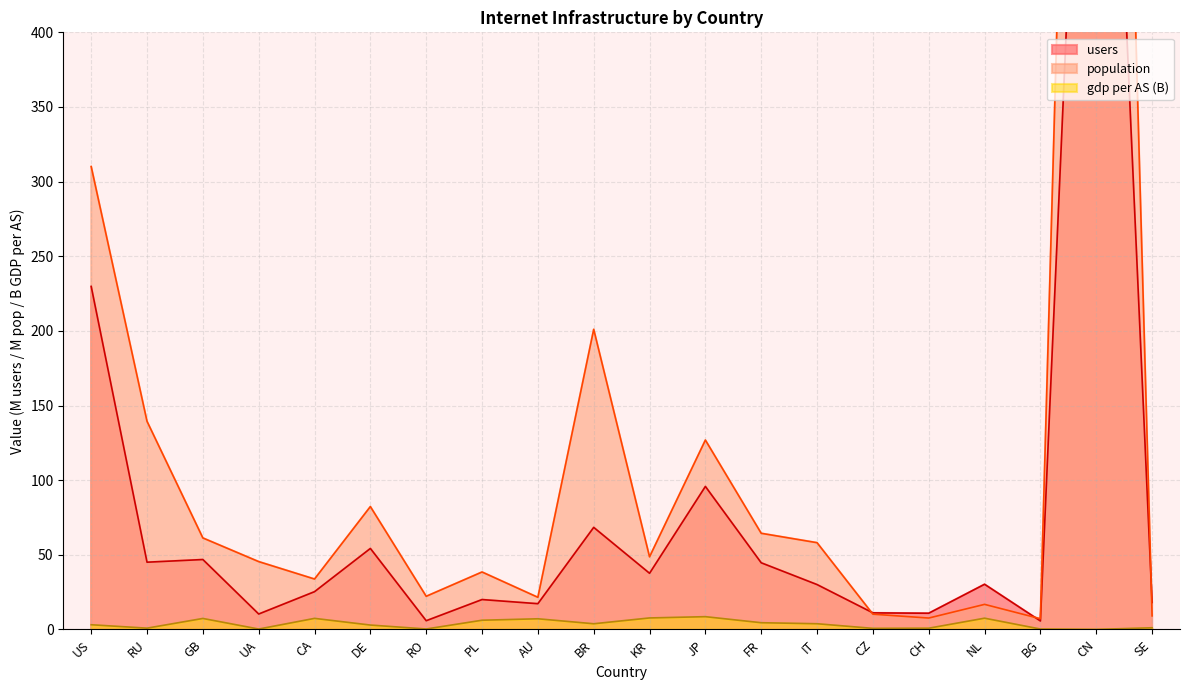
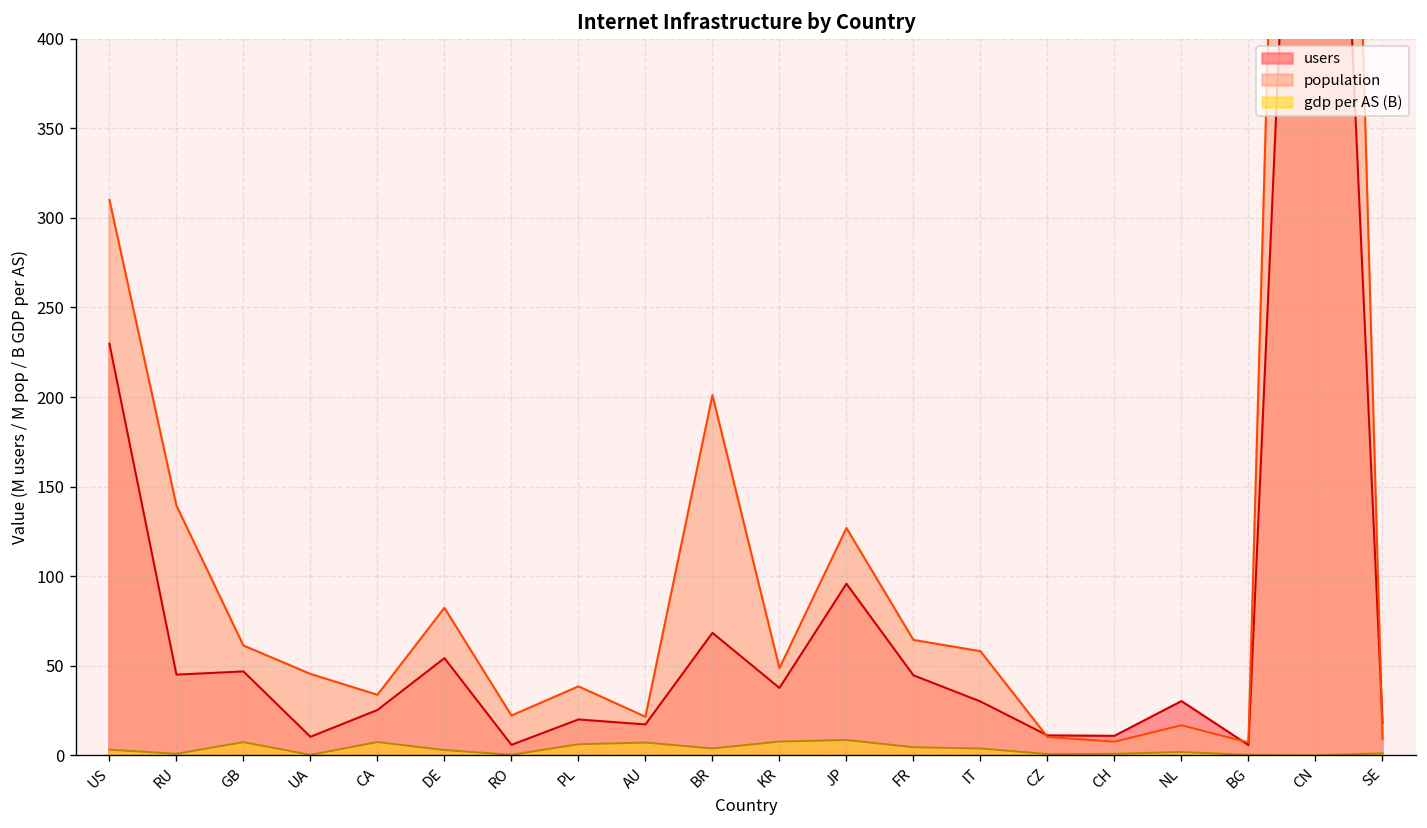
  {
    "gdp per AS (B)": {
      "US": 3,
      "RU": 1,
      "GB": 7,
      "UA": 0,
      "CA": 7,
      "DE": 3,
      "RO": 0,
      "PL": 6,
      "AU": 7,
      "BR": 4,
      "KR": 8,
      "JP": 9,
      "FR": 4,
      "IT": 4,
      "CZ": 1,
      "CH": 1,
-     "NL": 8,
+     "NL": 2,
      "BG": 0,
      "CN": 0,
      "SE": 1
    }
  }
